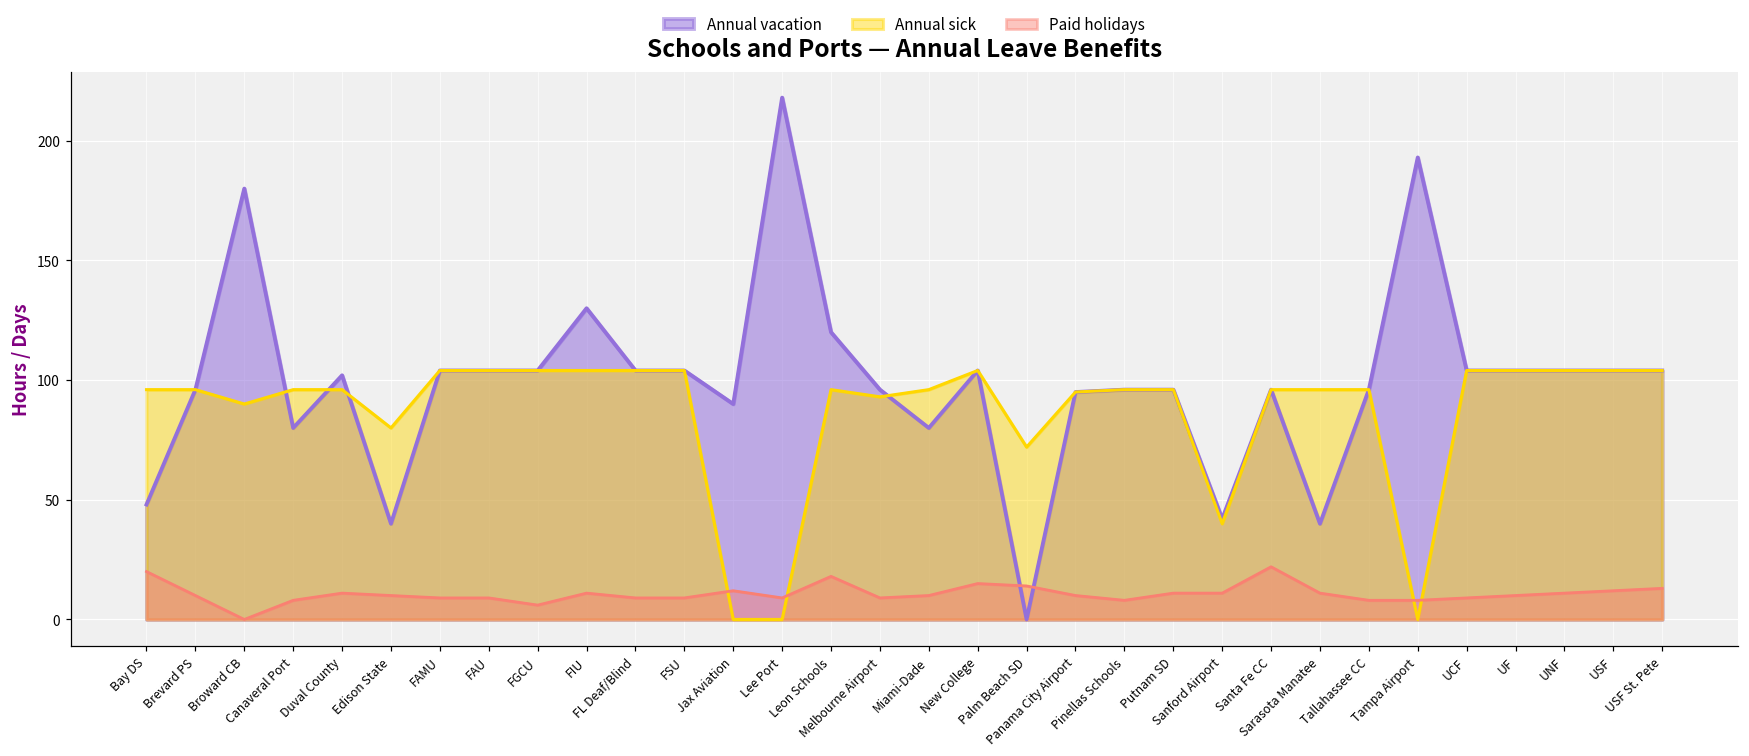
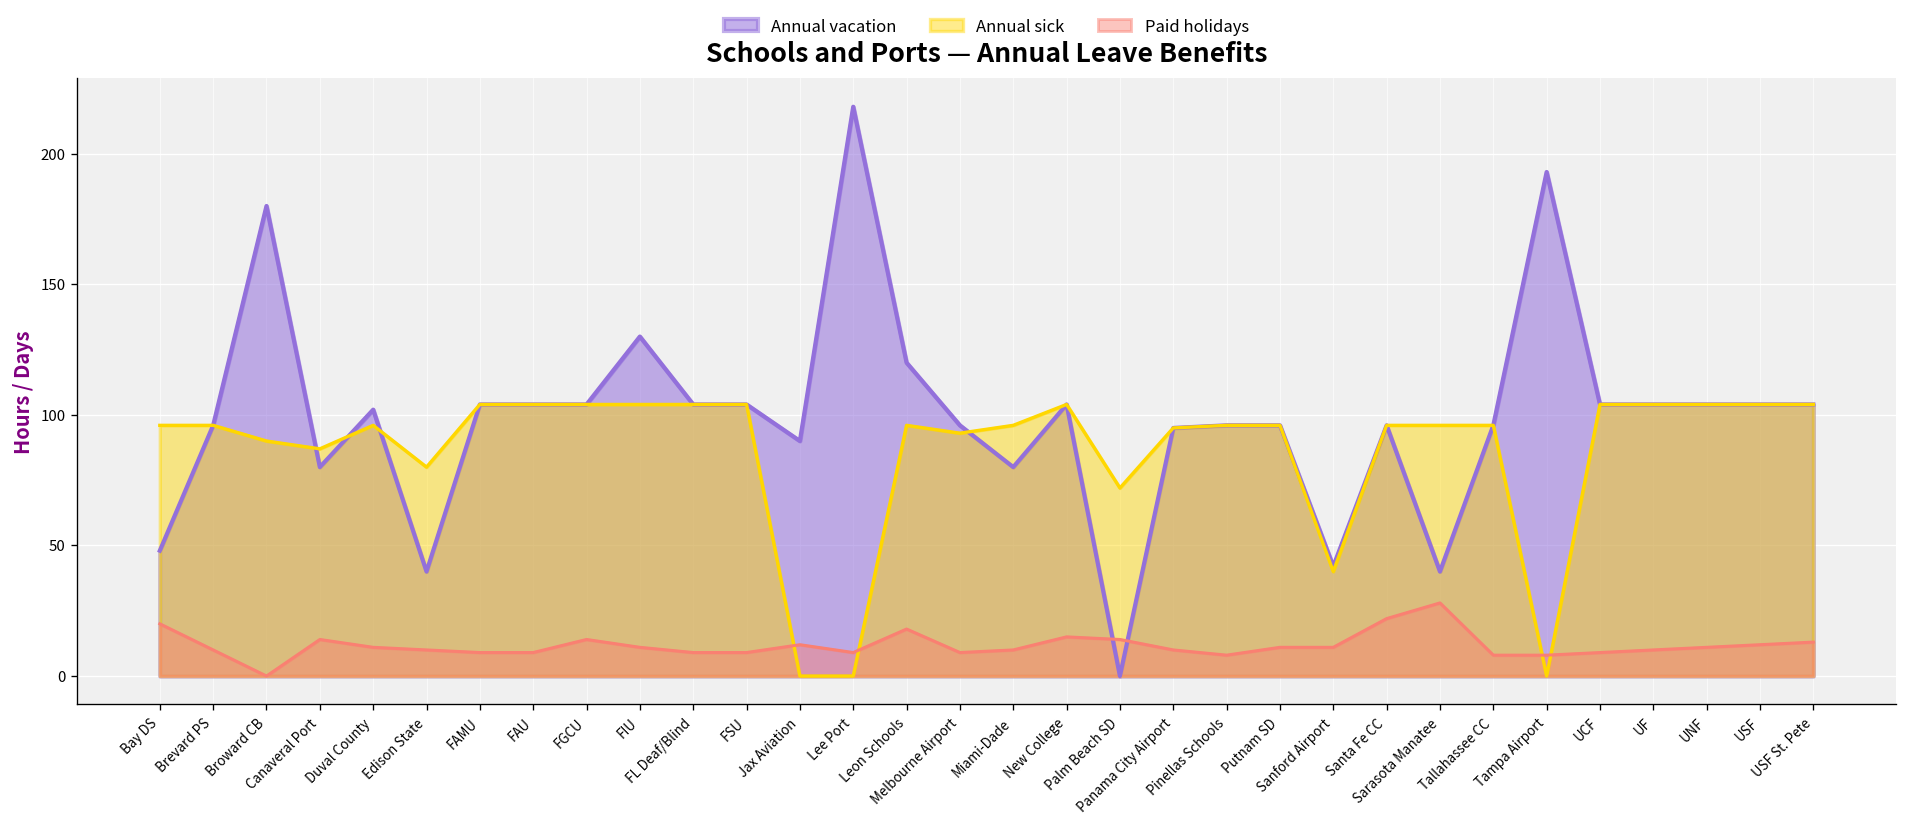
  {
    "Annual vacation": {
      "Bay DS": 48,
      "Broward CB": 180,
      "Canaveral Port": 80,
      "Duval County": 102,
      "Edison State": 40,
      "FIU": 130,
      "Jax Aviation": 90,
      "Lee Port": 218,
      "Leon Schools": 120,
      "Melbourne Airport": 96,
      "Miami-Dade": 80,
      "Palm Beach SD": 0,
      "Sanford Airport": 42,
      "Sarasota Manatee": 40,
      "Tampa Airport": 193
    },
    "Annual sick": {
      "Bay DS": 96,
      "Broward CB": 90,
-     "Canaveral Port": 96,
+     "Canaveral Port": 87,
      "Duval County": 96,
      "Edison State": 80,
      "FIU": 104,
      "Jax Aviation": 0,
      "Lee Port": 0,
      "Leon Schools": 96,
      "Melbourne Airport": 93,
      "Miami-Dade": 96,
      "Palm Beach SD": 72,
      "Sanford Airport": 40,
      "Sarasota Manatee": 96,
      "Tampa Airport": 0
    },
    "Paid holidays": {
      "Bay DS": 20,
      "Brevard PS": 10,
      "Broward CB": 0,
-     "Canaveral Port": 8,
+     "Canaveral Port": 14,
      "Duval County": 11,
      "Edison State": 10,
      "FAMU": 9,
      "FAU": 9,
-     "FGCU": 6,
+     "FGCU": 14,
      "FIU": 11,
      "FL Deaf/Blind": 9,
      "FSU": 9,
      "Jax Aviation": 12,
      "Lee Port": 9,
      "Leon Schools": 18,
      "Melbourne Airport": 9,
      "Miami-Dade": 10,
      "New College": 15,
      "Palm Beach SD": 14,
      "Panama City Airport": 10,
      "Pinellas Schools": 8,
      "Putnam SD": 11,
      "Sanford Airport": 11,
      "Santa Fe CC": 22,
-     "Sarasota Manatee": 11,
+     "Sarasota Manatee": 28,
      "Tallahassee CC": 8,
      "Tampa Airport": 8,
      "UCF": 9,
      "UF": 10,
      "UNF": 11,
      "USF": 12,
      "USF St. Pete": 13
    }
  }
